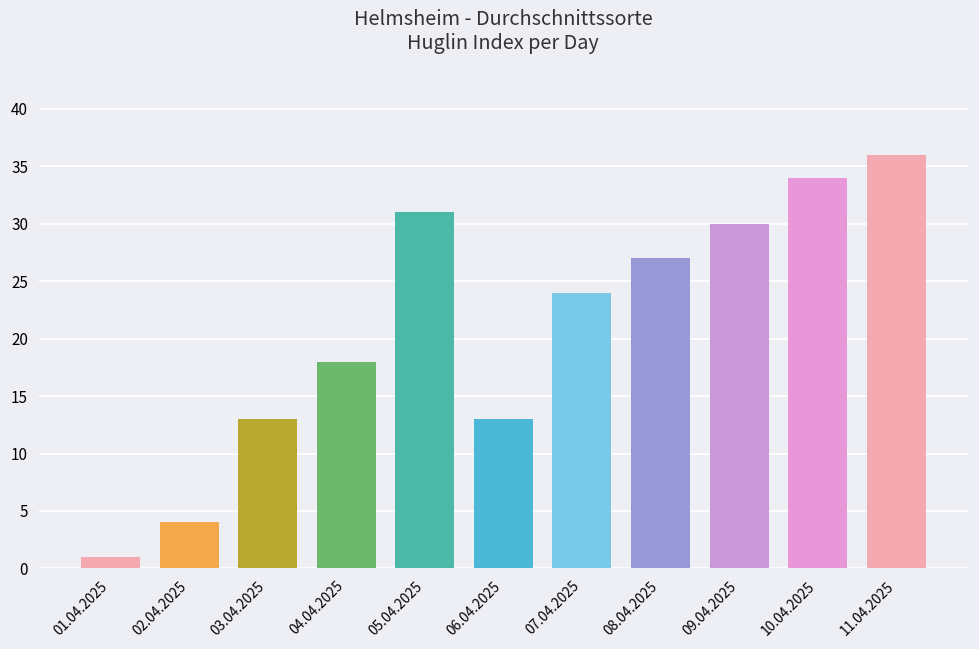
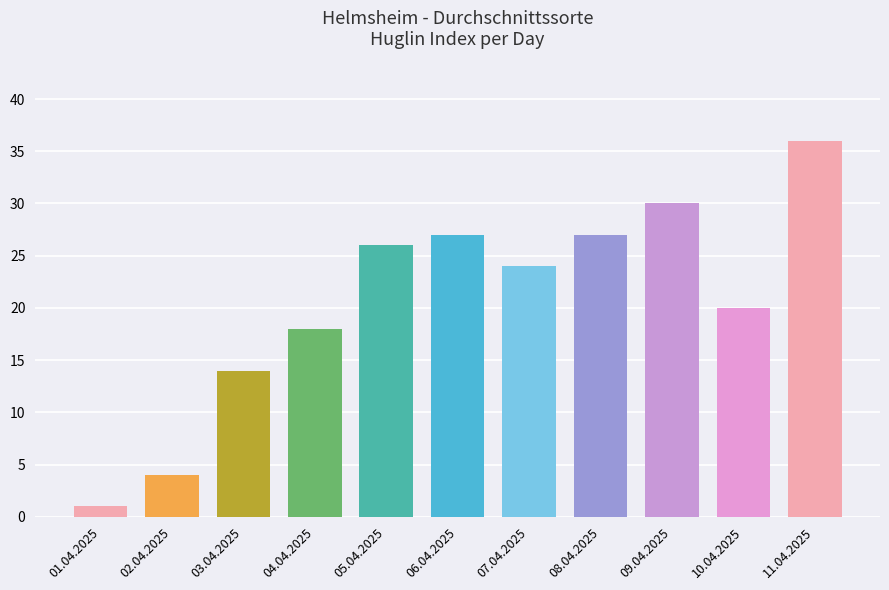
  {
    "01.04.2025": 1,
    "02.04.2025": 4,
-   "03.04.2025": 13,
+   "03.04.2025": 14,
    "04.04.2025": 18,
-   "05.04.2025": 31,
-   "06.04.2025": 13,
+   "05.04.2025": 26,
+   "06.04.2025": 27,
    "07.04.2025": 24,
    "08.04.2025": 27,
    "09.04.2025": 30,
-   "10.04.2025": 34,
+   "10.04.2025": 20,
    "11.04.2025": 36
  }
